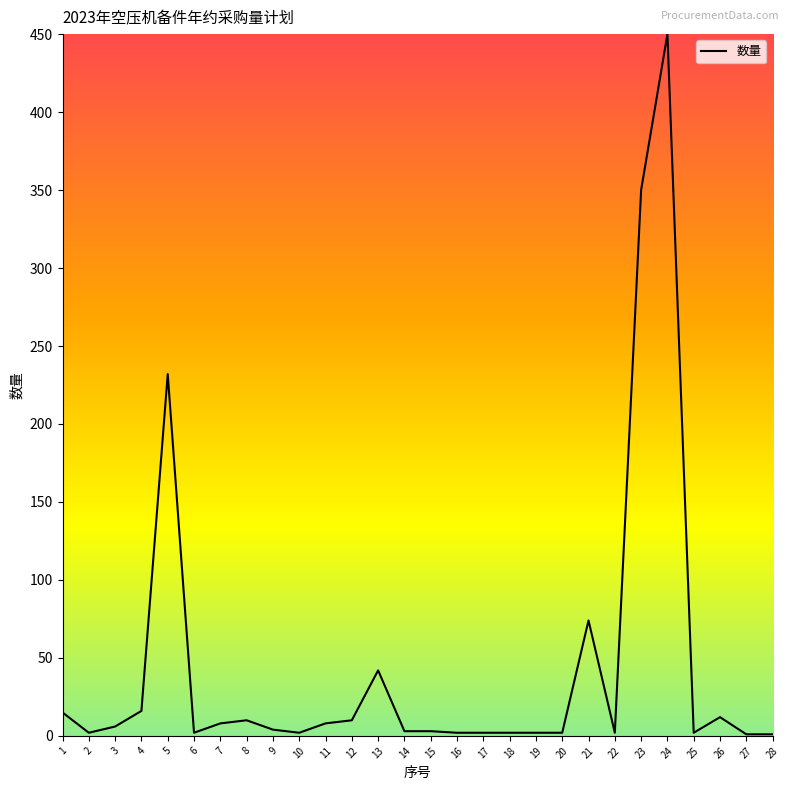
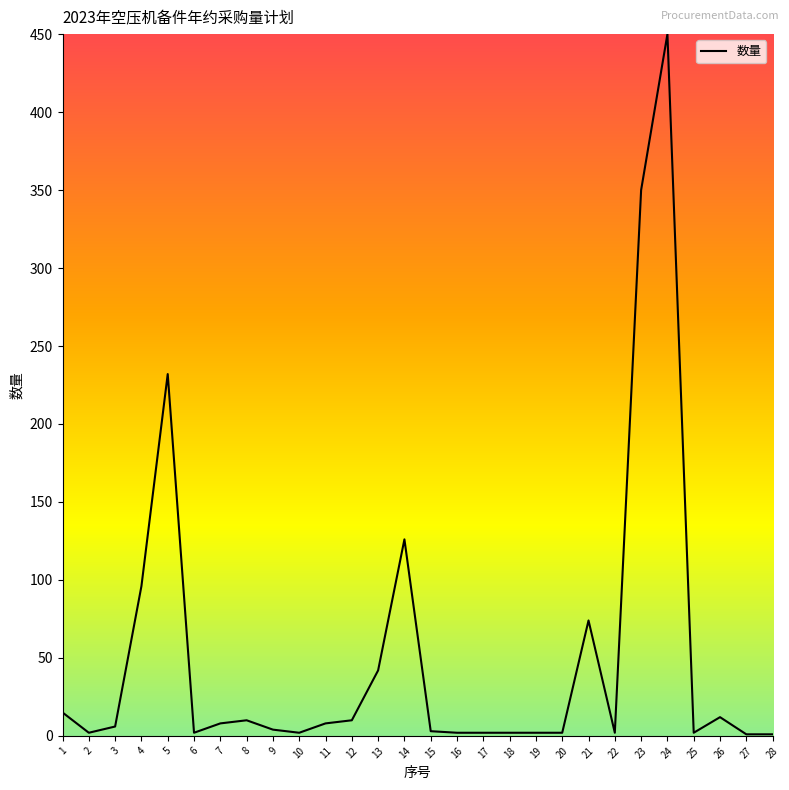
  {
    "1": 15,
    "2": 2,
    "3": 6,
-   "4": 16,
+   "4": 96,
    "5": 232,
    "6": 2,
    "7": 8,
    "8": 10,
    "9": 4,
    "10": 2,
    "11": 8,
    "12": 10,
    "13": 42,
-   "14": 3,
+   "14": 126,
    "15": 3,
    "16": 2,
    "17": 2,
    "18": 2,
    "19": 2,
    "20": 2,
    "21": 74,
    "22": 2,
    "23": 350,
    "24": 450,
    "25": 2,
    "26": 12,
    "27": 1,
    "28": 1
  }
